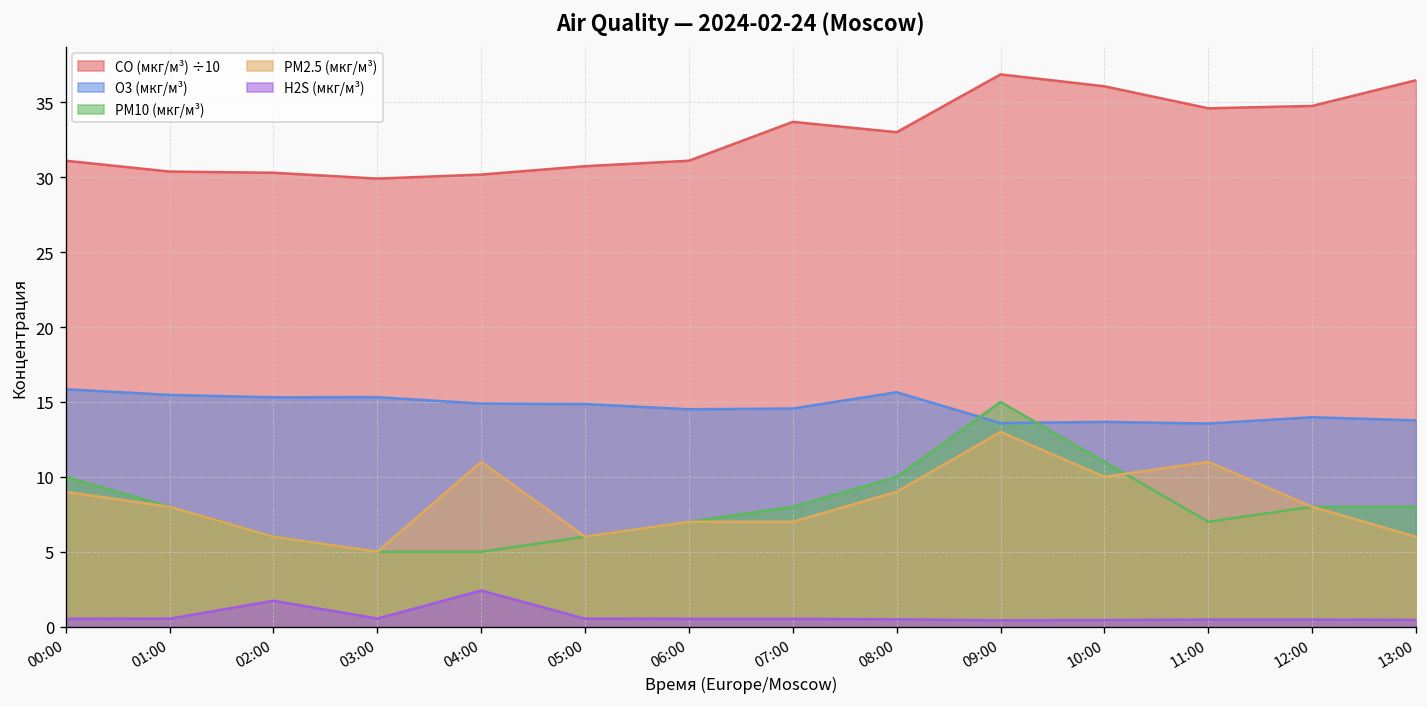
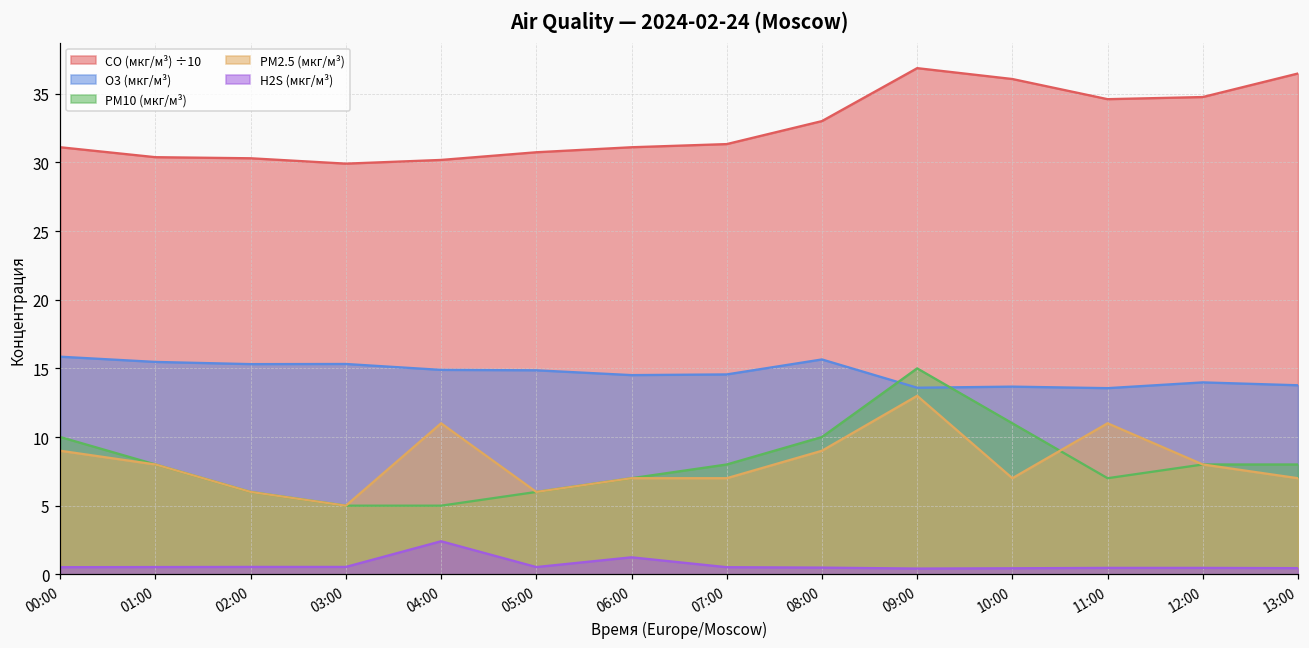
  {
    "CO (мкг/м³) ÷10": {
      "00:00": 31.1,
      "01:00": 30.4,
      "02:00": 30.3,
      "03:00": 29.9,
      "04:00": 30.2,
      "05:00": 30.7,
      "06:00": 31.1,
-     "07:00": 33.7,
+     "07:00": 31.3,
      "08:00": 33.0,
      "09:00": 36.9,
      "10:00": 36.1,
      "11:00": 34.6,
      "12:00": 34.8,
      "13:00": 36.5
    },
    "O3 (мкг/м³)": {
      "00:00": 15.9,
      "01:00": 15.5,
      "02:00": 15.3,
      "03:00": 15.3,
      "04:00": 14.9,
      "05:00": 14.9,
      "06:00": 14.5,
      "07:00": 14.6,
      "08:00": 15.7,
      "09:00": 13.6,
      "10:00": 13.7,
      "11:00": 13.6,
      "12:00": 14.0,
      "13:00": 13.8
    },
    "PM10 (мкг/м³)": {
      "00:00": 10.0,
      "04:00": 5.0,
      "07:00": 8.0,
      "08:00": 10.0,
      "09:00": 15.0,
      "10:00": 11.0,
      "11:00": 7.0,
      "13:00": 8.0
    },
    "PM2.5 (мкг/м³)": {
      "00:00": 9,
      "04:00": 11,
      "07:00": 7,
      "08:00": 9,
      "09:00": 13,
-     "10:00": 10,
+     "10:00": 7,
      "11:00": 11,
-     "13:00": 6
+     "13:00": 7
    },
    "H2S (мкг/м³)": {
      "00:00": 0.5,
      "01:00": 0.5,
-     "02:00": 1.7,
+     "02:00": 0.5,
      "03:00": 0.5,
      "04:00": 2.4,
      "05:00": 0.5,
-     "06:00": 0.5,
+     "06:00": 1.2,
      "07:00": 0.5,
      "08:00": 0.5,
      "09:00": 0.4,
      "10:00": 0.4,
      "11:00": 0.5,
      "12:00": 0.5,
      "13:00": 0.5
    }
  }
